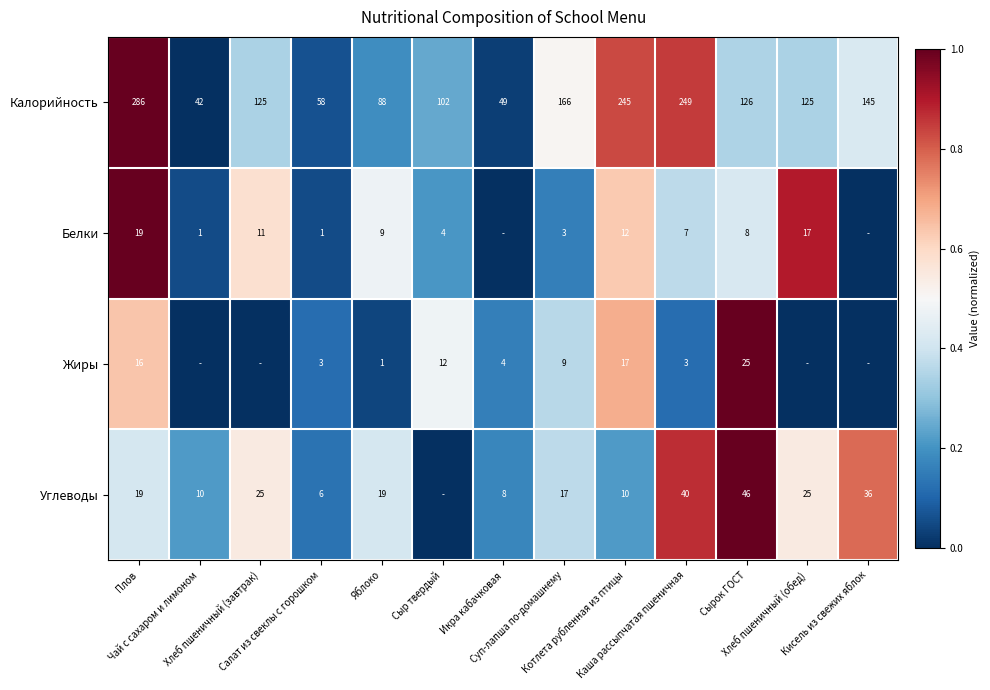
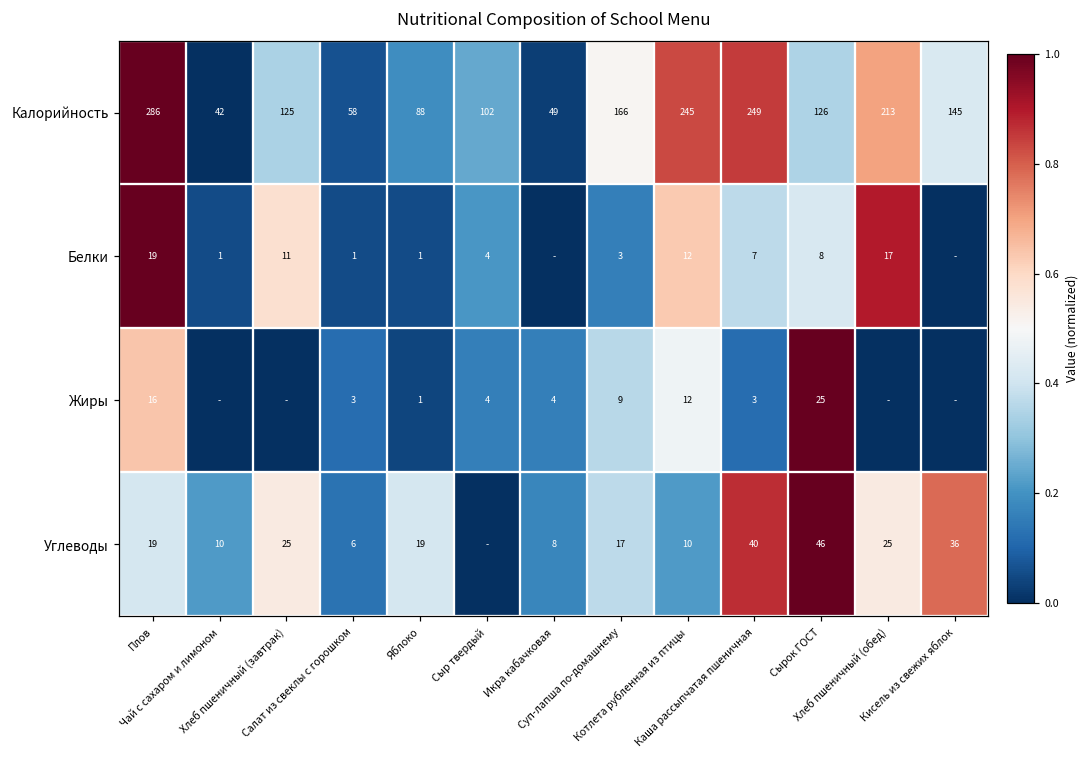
  {
    "Калорийность": {
      "Плов": 286,
      "Чай с сахаром и лимоном": 42,
      "Хлеб пшеничный (завтрак)": 125,
      "Салат из свеклы с горошком": 58,
      "Яблоко": 88,
      "Сыр твердый": 102,
      "Икра кабачковая": 49,
      "Суп-лапша по-домашнему": 166,
      "Котлета рубленная из птицы": 245,
      "Каша рассыпчатая пшеничная": 249,
      "Сырок ГОСТ": 126,
-     "Хлеб пшеничный (обед)": 125,
+     "Хлеб пшеничный (обед)": 213,
      "Кисель из свежих яблок": 145
    },
    "Белки": {
      "Плов": 19,
      "Чай с сахаром и лимоном": 1,
      "Хлеб пшеничный (завтрак)": 11,
      "Салат из свеклы с горошком": 1,
-     "Яблоко": 9,
+     "Яблоко": 1,
      "Сыр твердый": 4,
      "Суп-лапша по-домашнему": 3,
      "Котлета рубленная из птицы": 12,
      "Каша рассыпчатая пшеничная": 7,
      "Сырок ГОСТ": 8,
      "Хлеб пшеничный (обед)": 17
    },
    "Жиры": {
      "Плов": 16,
      "Салат из свеклы с горошком": 3,
      "Яблоко": 1,
-     "Сыр твердый": 12,
+     "Сыр твердый": 4,
      "Икра кабачковая": 4,
      "Суп-лапша по-домашнему": 9,
-     "Котлета рубленная из птицы": 17,
+     "Котлета рубленная из птицы": 12,
      "Каша рассыпчатая пшеничная": 3,
      "Сырок ГОСТ": 25
    },
    "Углеводы": {
      "Плов": 19,
      "Чай с сахаром и лимоном": 10,
      "Хлеб пшеничный (завтрак)": 25,
      "Салат из свеклы с горошком": 6,
      "Яблоко": 19,
      "Икра кабачковая": 8,
      "Суп-лапша по-домашнему": 17,
      "Котлета рубленная из птицы": 10,
      "Каша рассыпчатая пшеничная": 40,
      "Сырок ГОСТ": 46,
      "Хлеб пшеничный (обед)": 25,
      "Кисель из свежих яблок": 36
    }
  }
